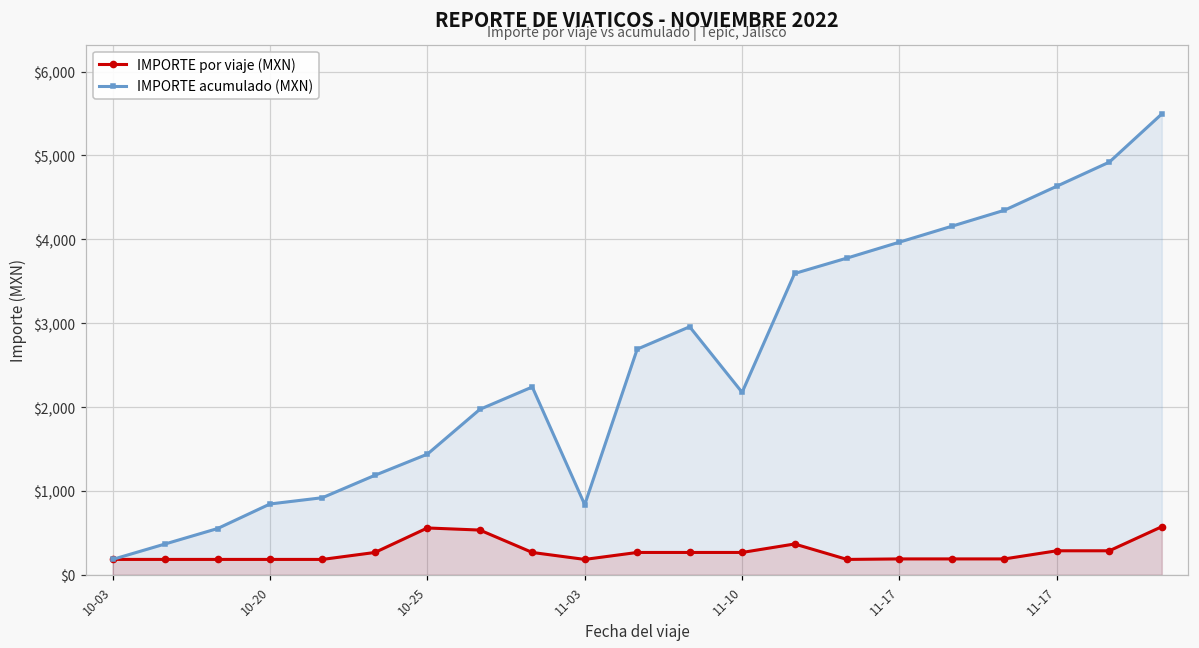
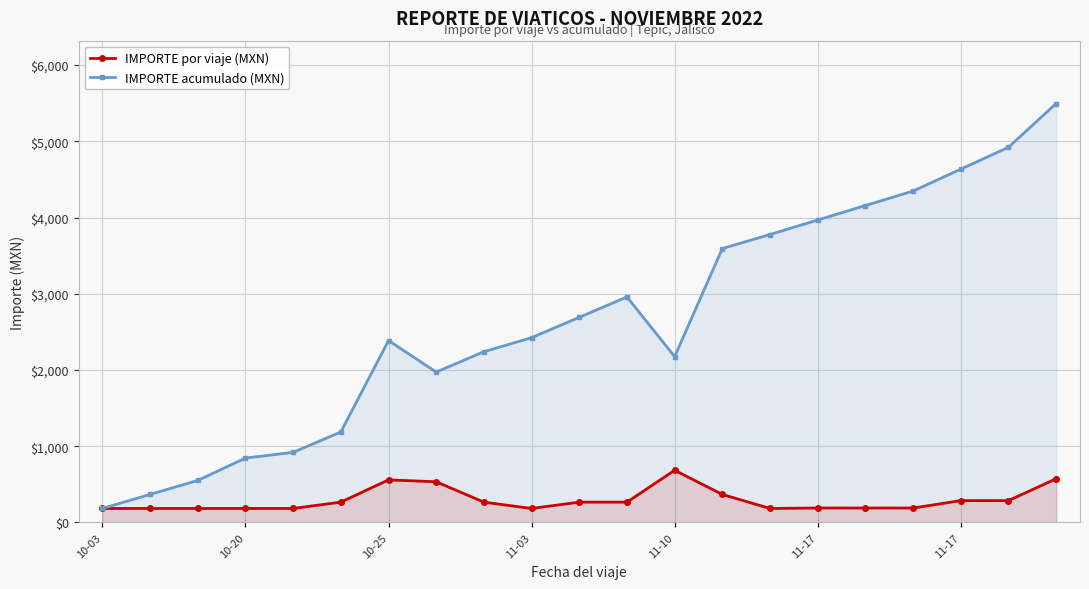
  {
    "IMPORTE por viaje (MXN)": {
      "10-20": "$200",
      "10-25": "$600",
      "11-03": "$200",
-     "11-10": "$300"
+     "11-10": "$700"
    },
    "IMPORTE acumulado (MXN)": {
      "10-20": "$800",
-     "10-25": "$1,400",
-     "11-03": "$800",
+     "10-25": "$2,400",
+     "11-03": "$2,400",
      "11-10": "$2,200"
    }
  }
